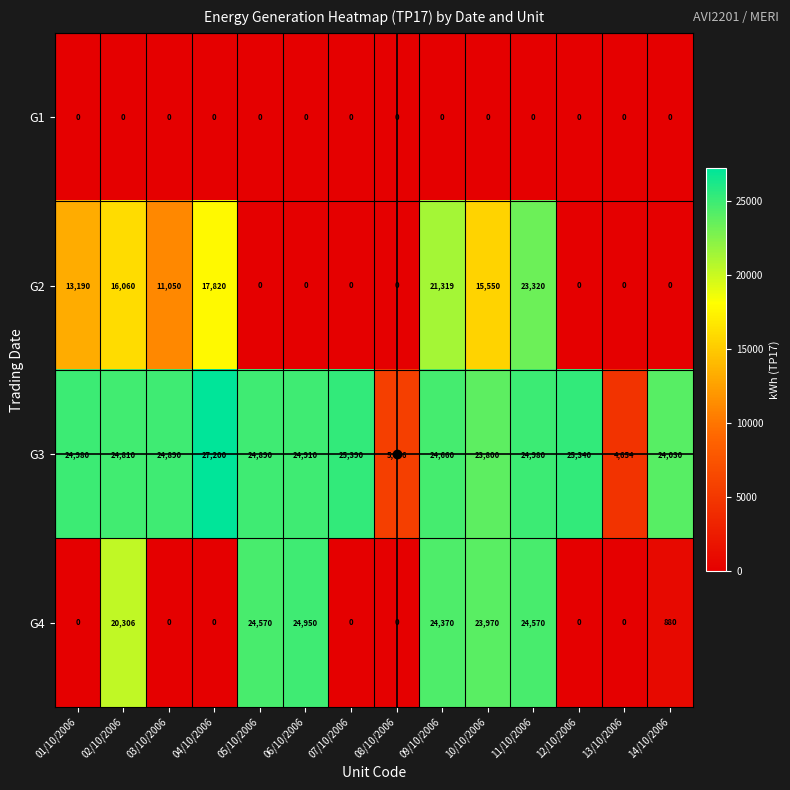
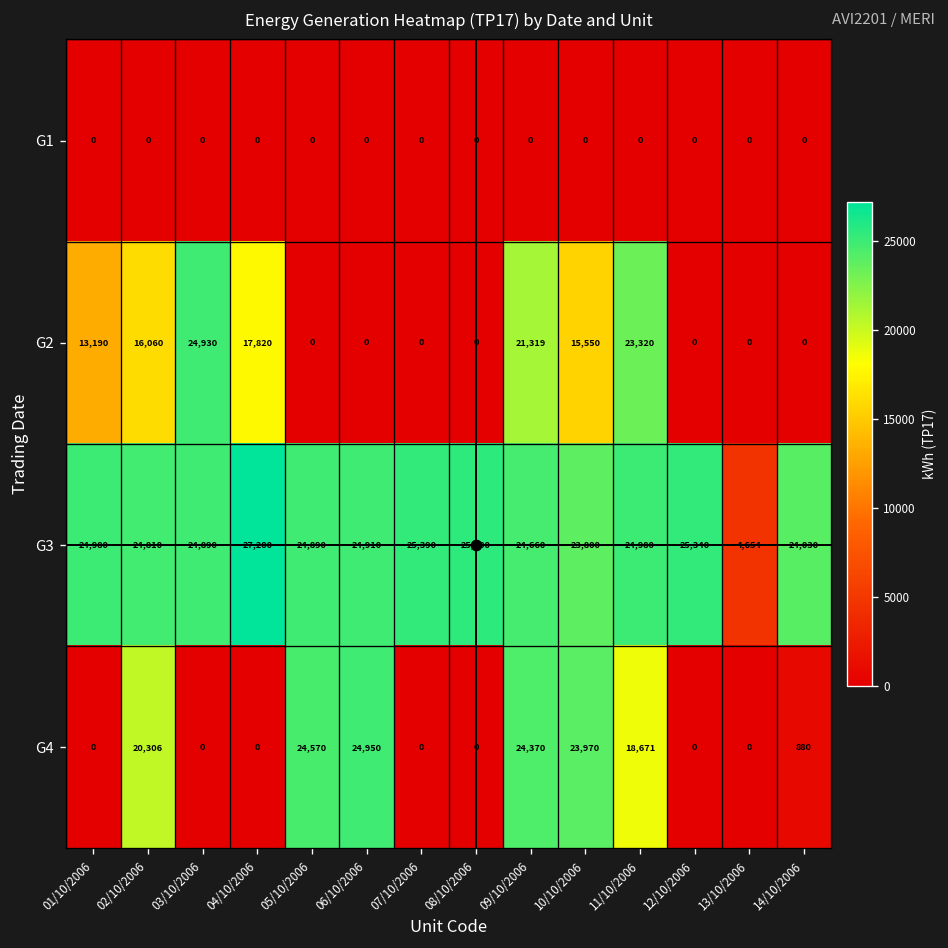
  {
    "G1": {
      "01/10/2006": "0",
      "02/10/2006": "0",
      "03/10/2006": "0",
      "04/10/2006": "0",
      "05/10/2006": "0",
      "06/10/2006": "0",
      "07/10/2006": "0",
      "08/10/2006": "0",
      "09/10/2006": "0",
      "10/10/2006": "0",
      "11/10/2006": "0",
      "12/10/2006": "0",
      "13/10/2006": "0",
      "14/10/2006": "0"
    },
    "G2": {
      "01/10/2006": "13,190",
      "02/10/2006": "16,060",
-     "03/10/2006": "11,050",
+     "03/10/2006": "24,930",
      "04/10/2006": "17,820",
      "05/10/2006": "0",
      "06/10/2006": "0",
      "07/10/2006": "0",
      "08/10/2006": "0",
      "09/10/2006": "21,319",
      "10/10/2006": "15,550",
      "11/10/2006": "23,320",
      "12/10/2006": "0",
      "13/10/2006": "0",
      "14/10/2006": "0"
    },
    "G3": {
      "01/10/2006": "24,980",
      "02/10/2006": "24,810",
      "03/10/2006": "24,890",
      "04/10/2006": "27,200",
      "05/10/2006": "24,890",
      "06/10/2006": "24,910",
      "07/10/2006": "25,390",
-     "08/10/2006": "5,676",
+     "08/10/2006": "25,500",
      "09/10/2006": "24,660",
      "10/10/2006": "23,800",
      "11/10/2006": "24,980",
      "12/10/2006": "25,340",
      "13/10/2006": "4,654",
      "14/10/2006": "24,030"
    },
    "G4": {
      "01/10/2006": "0",
      "02/10/2006": "20,306",
      "03/10/2006": "0",
      "04/10/2006": "0",
      "05/10/2006": "24,570",
      "06/10/2006": "24,950",
      "07/10/2006": "0",
      "08/10/2006": "0",
      "09/10/2006": "24,370",
      "10/10/2006": "23,970",
-     "11/10/2006": "24,570",
+     "11/10/2006": "18,671",
      "12/10/2006": "0",
      "13/10/2006": "0",
      "14/10/2006": "880"
    }
  }
